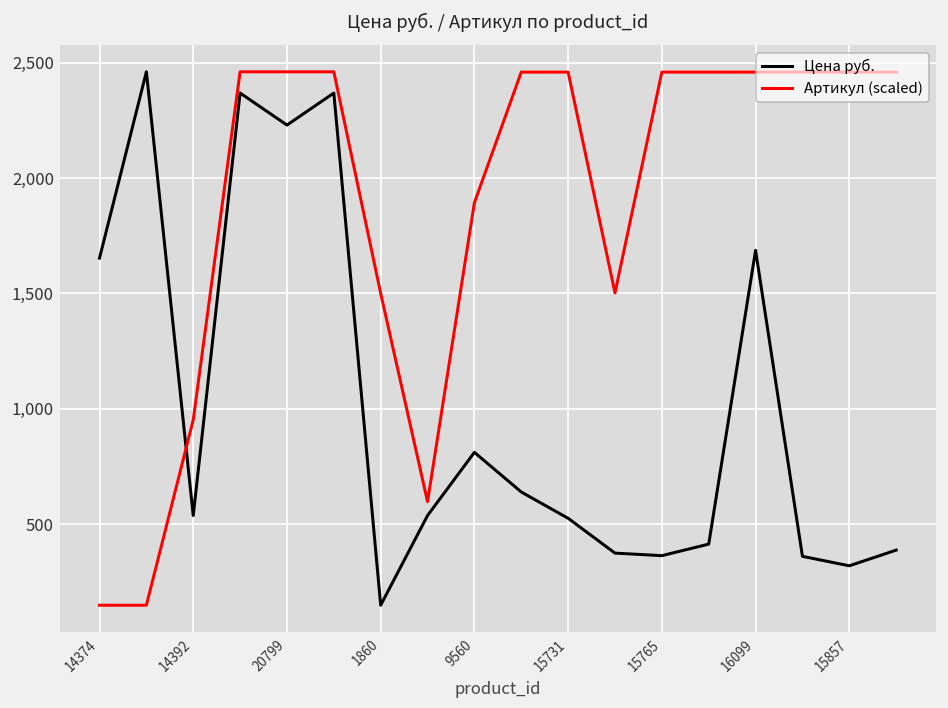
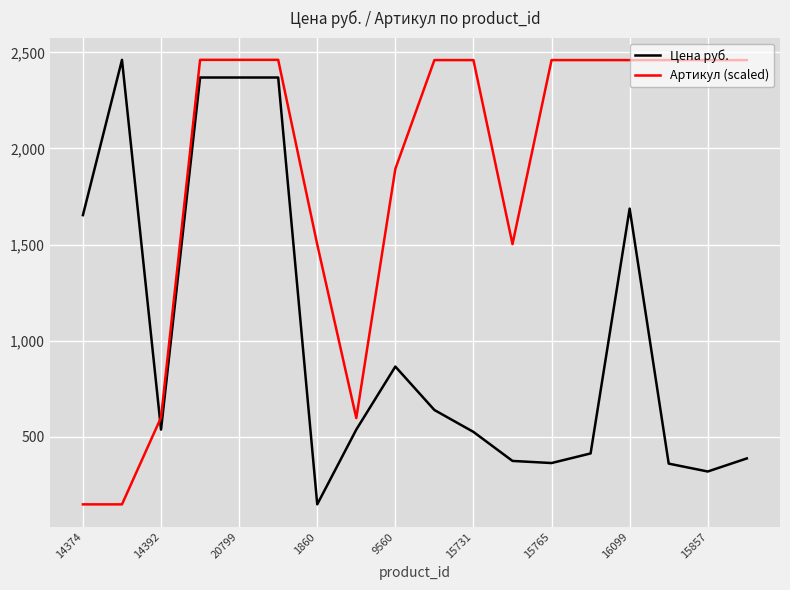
  {
    "Цена руб.": {
      "14374": "1,650",
      "14392": "540",
-     "20799": "2,230",
+     "20799": "2,370",
      "1860": "150",
-     "9560": "810",
+     "9560": "870",
      "15731": "530",
      "15765": "360",
      "16099": "1,690",
      "15857": "320"
    },
    "Артикул (scaled)": {
      "14374": "150",
-     "14392": "950",
+     "14392": "600",
      "20799": "2,460",
      "1860": "1,500",
      "9560": "1,890",
      "15731": "2,460",
      "15765": "2,460"
    }
  }
